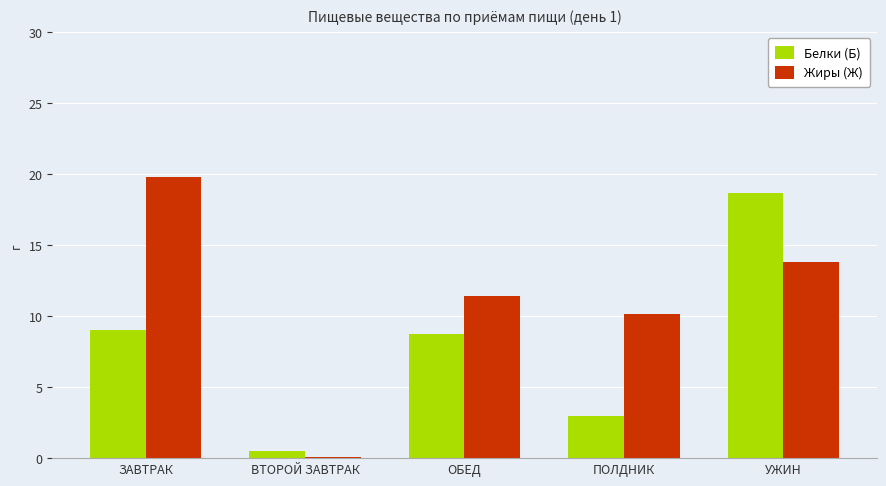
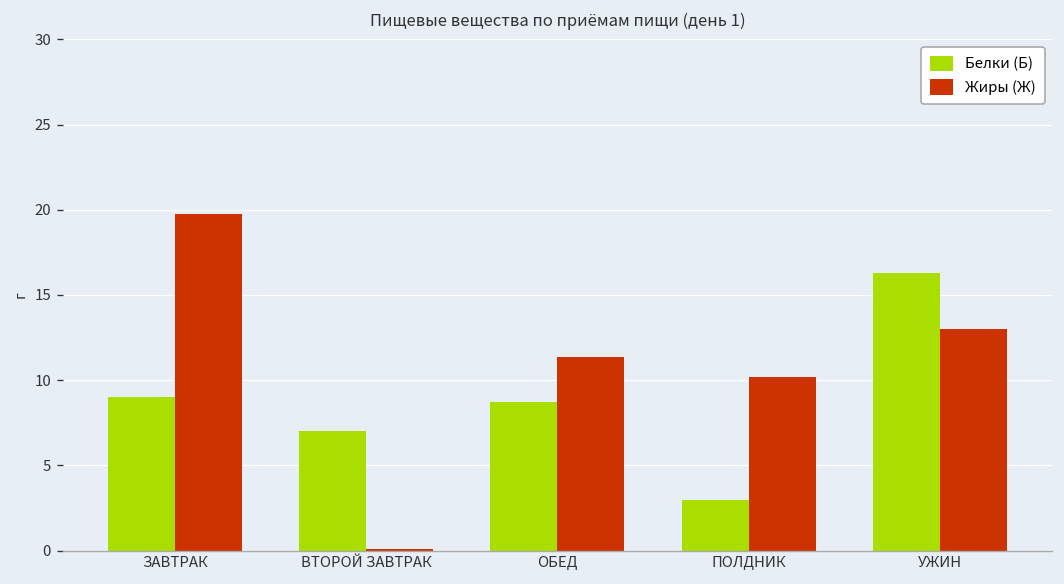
  {
    "Белки (Б)": {
      "ЗАВТРАК": 9.0,
-     "ВТОРОЙ ЗАВТРАК": 0.5,
+     "ВТОРОЙ ЗАВТРАК": 7.0,
      "ОБЕД": 8.7,
      "ПОЛДНИК": 3.0,
-     "УЖИН": 18.7
+     "УЖИН": 16.3
    },
    "Жиры (Ж)": {
      "ЗАВТРАК": 19.8,
      "ОБЕД": 11.4,
      "ПОЛДНИК": 10.2,
-     "УЖИН": 13.8
+     "УЖИН": 13.0
    }
  }
